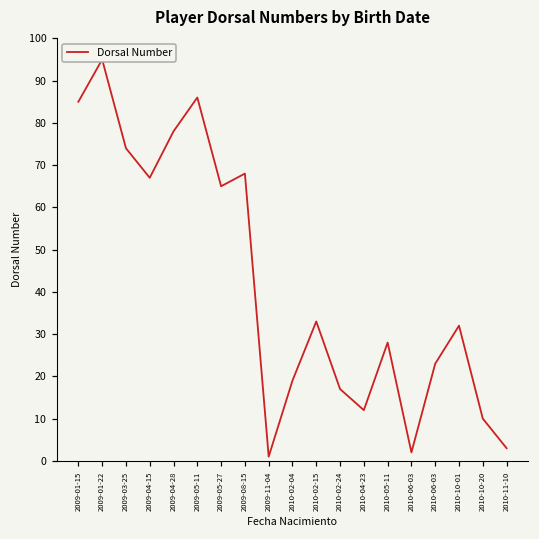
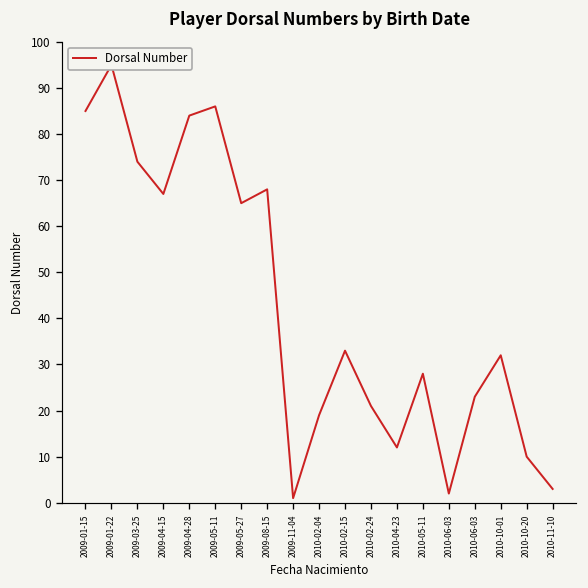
  {
    "2009-01-15": 85,
    "2009-03-25": 74,
    "2009-04-15": 67,
-   "2009-04-28": 78,
+   "2009-04-28": 84,
    "2009-05-11": 86,
    "2009-05-27": 65,
    "2009-08-15": 68,
    "2009-11-04": 1,
    "2010-02-04": 19,
    "2010-02-15": 33,
-   "2010-02-24": 17,
+   "2010-02-24": 21,
    "2010-04-23": 12,
    "2010-05-11": 28,
    "2010-10-01": 32,
    "2010-10-20": 10,
    "2010-11-10": 3
  }
